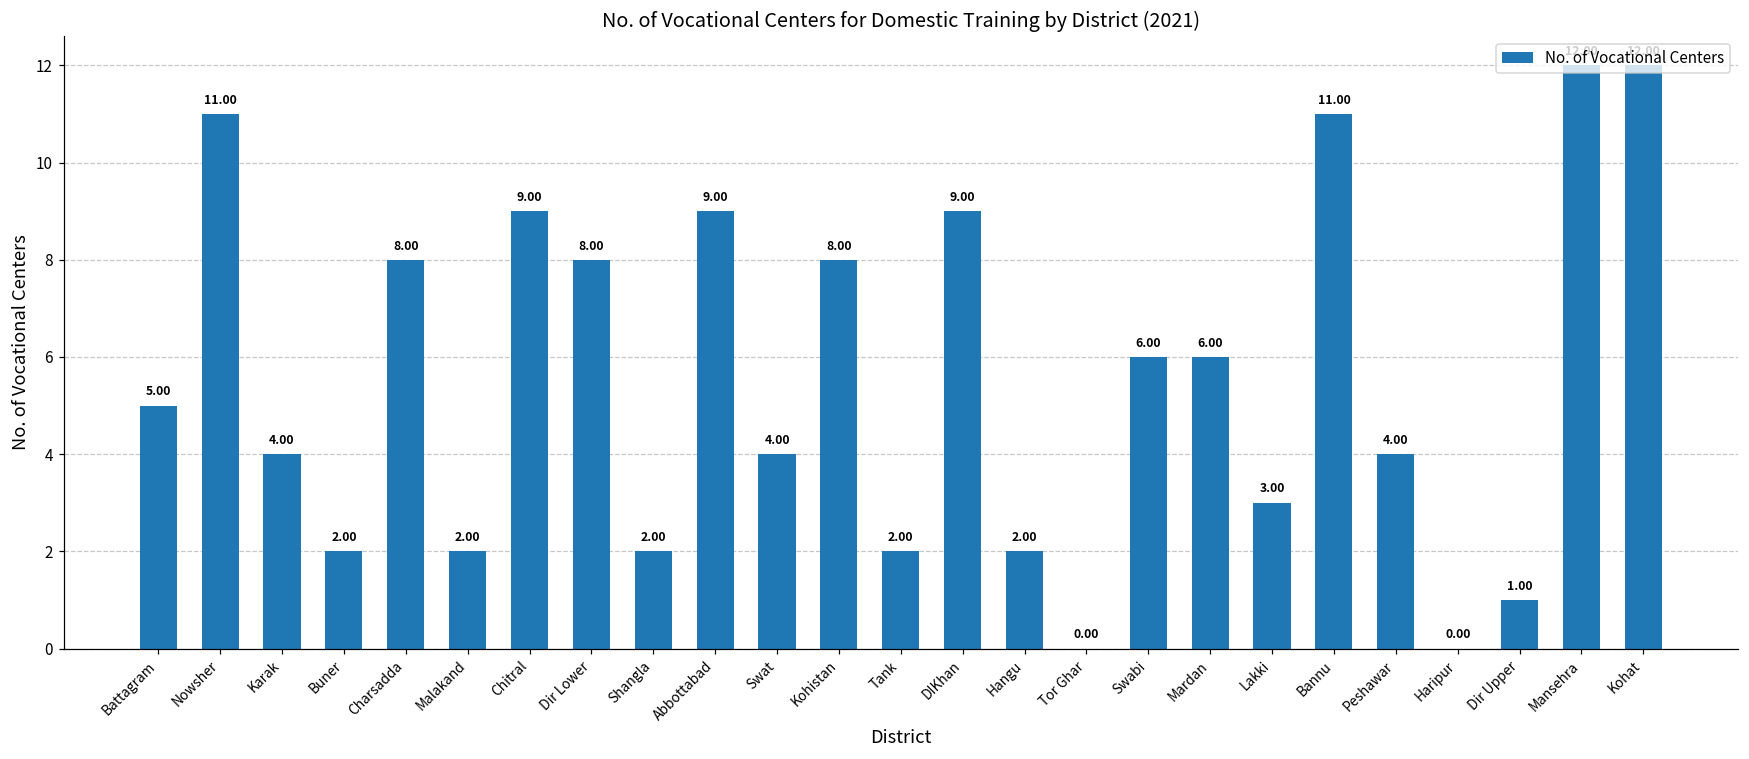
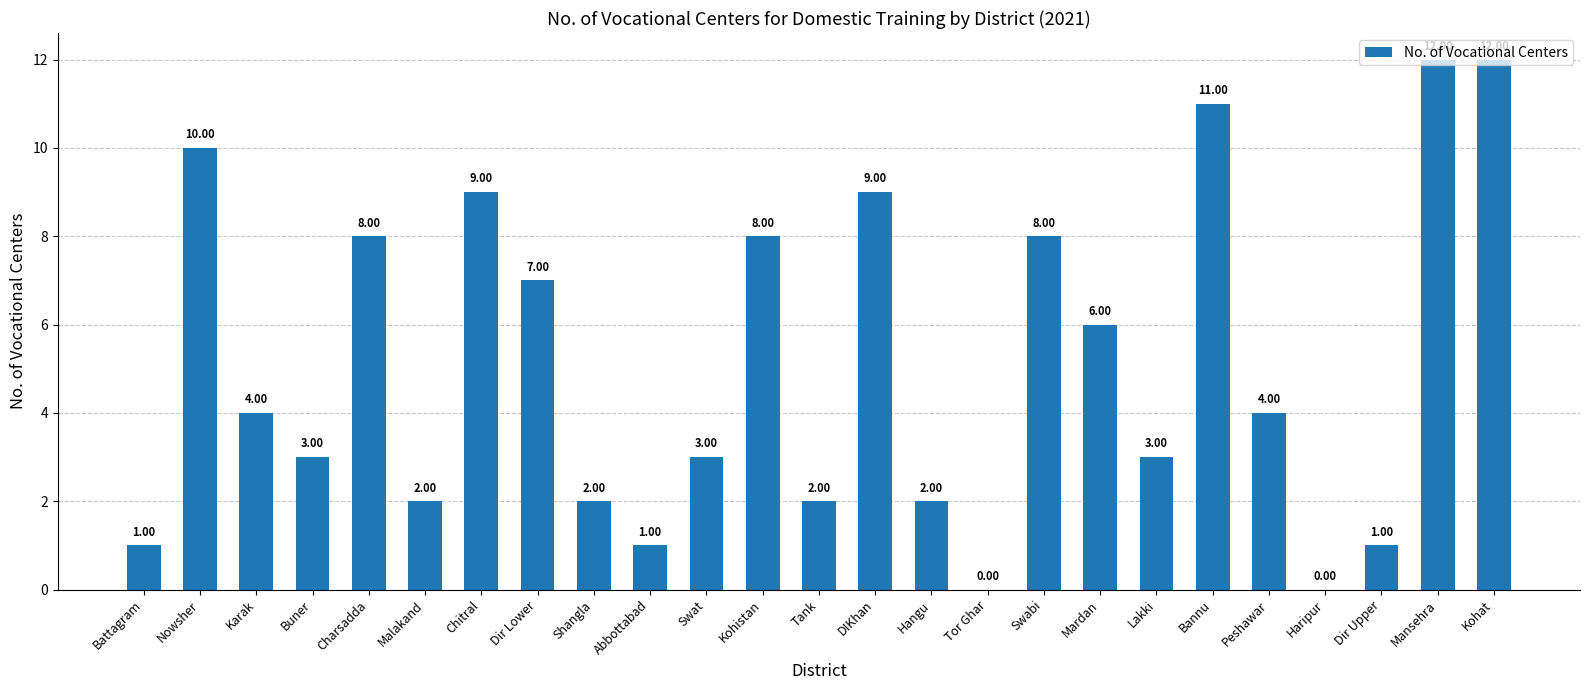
  {
-   "Battagram": 5.00,
-   "Nowsher": 11.00,
+   "Battagram": 1.00,
+   "Nowsher": 10.00,
    "Karak": 4.00,
-   "Buner": 2.00,
+   "Buner": 3.00,
    "Charsadda": 8.00,
    "Malakand": 2.00,
    "Chitral": 9.00,
-   "Dir Lower": 8.00,
+   "Dir Lower": 7.00,
    "Shangla": 2.00,
-   "Abbottabad": 9.00,
-   "Swat": 4.00,
+   "Abbottabad": 1.00,
+   "Swat": 3.00,
    "Kohistan": 8.00,
    "Tank": 2.00,
    "DIKhan": 9.00,
    "Hangu": 2.00,
    "Tor Ghar": 0.00,
-   "Swabi": 6.00,
+   "Swabi": 8.00,
    "Mardan": 6.00,
    "Lakki": 3.00,
    "Bannu": 11.00,
    "Peshawar": 4.00,
    "Haripur": 0.00,
    "Dir Upper": 1.00
  }
